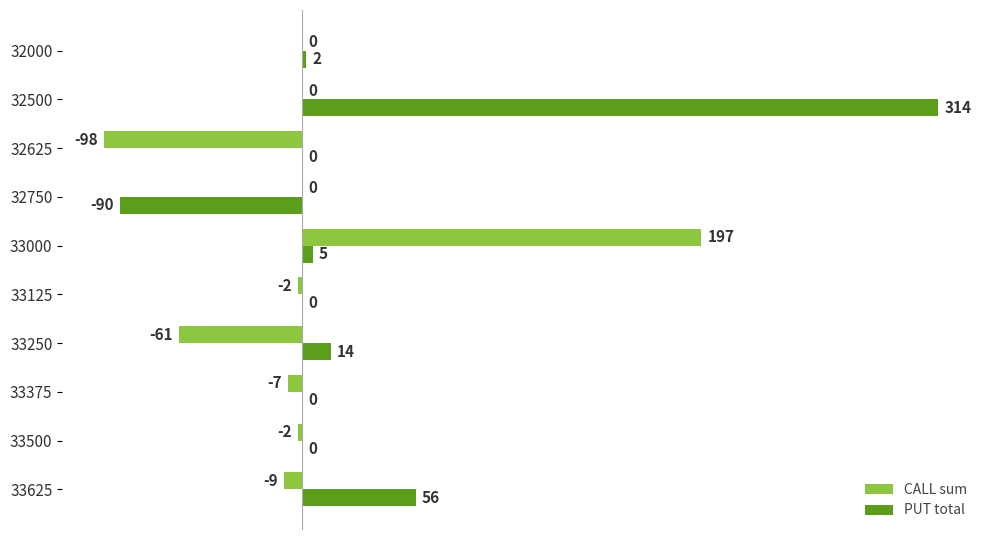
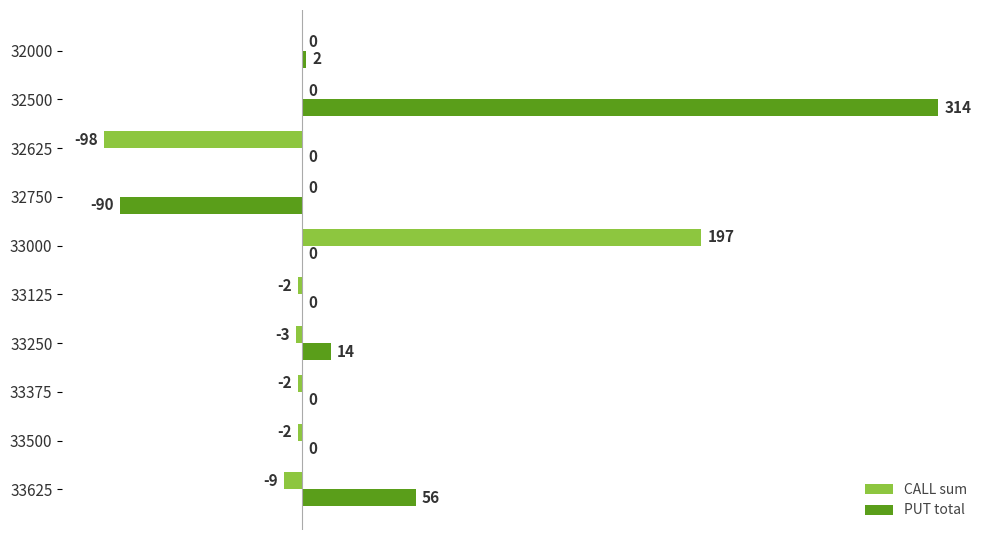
  {
    "CALL sum": {
      "32000": 0,
      "32500": 0,
      "32625": -98,
      "32750": 0,
      "33000": 197,
      "33125": -2,
-     "33250": -61,
-     "33375": -7,
+     "33250": -3,
+     "33375": -2,
      "33500": -2,
      "33625": -9
    },
    "PUT total": {
      "32000": 2,
      "32500": 314,
      "32625": 0,
      "32750": -90,
-     "33000": 5,
+     "33000": 0,
      "33125": 0,
      "33250": 14,
      "33375": 0,
      "33500": 0,
      "33625": 56
    }
  }
